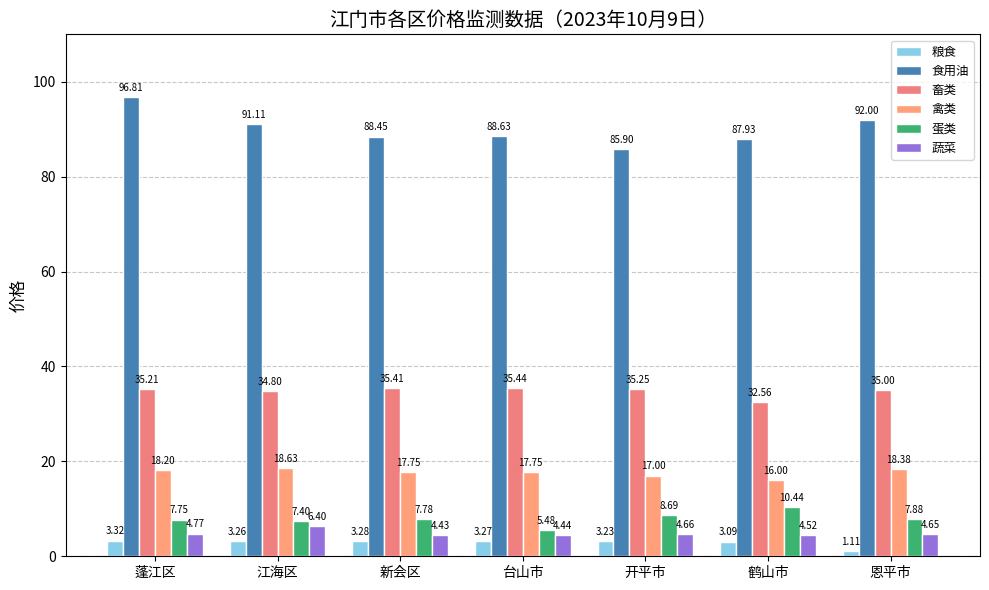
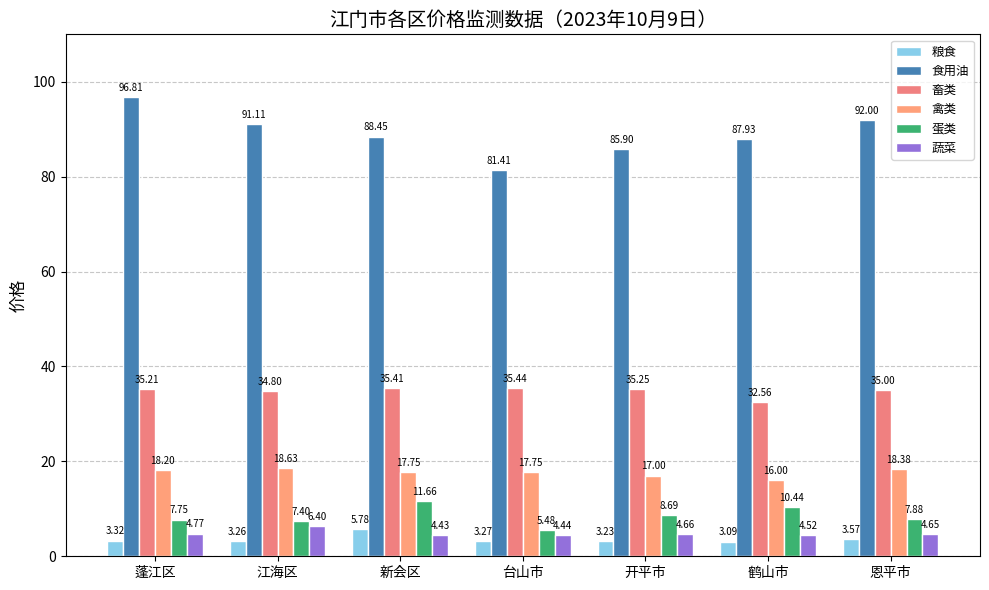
  {
    "粮食": {
      "蓬江区": 3.32,
      "江海区": 3.26,
-     "新会区": 3.28,
+     "新会区": 5.78,
      "台山市": 3.27,
      "开平市": 3.23,
      "鹤山市": 3.09,
-     "恩平市": 1.11
+     "恩平市": 3.57
    },
    "食用油": {
      "蓬江区": 96.81,
      "江海区": 91.11,
      "新会区": 88.45,
-     "台山市": 88.63,
+     "台山市": 81.41,
      "开平市": 85.90,
      "鹤山市": 87.93,
      "恩平市": 92.00
    },
    "蛋类": {
      "蓬江区": 7.75,
      "江海区": 7.40,
-     "新会区": 7.78,
+     "新会区": 11.66,
      "台山市": 5.48,
      "开平市": 8.69,
      "鹤山市": 10.44,
      "恩平市": 7.88
    },
    "蔬菜": {
      "蓬江区": 4.77,
      "江海区": 6.40,
      "新会区": 4.43,
      "台山市": 4.44,
      "开平市": 4.66,
      "鹤山市": 4.52,
      "恩平市": 4.65
    }
  }
